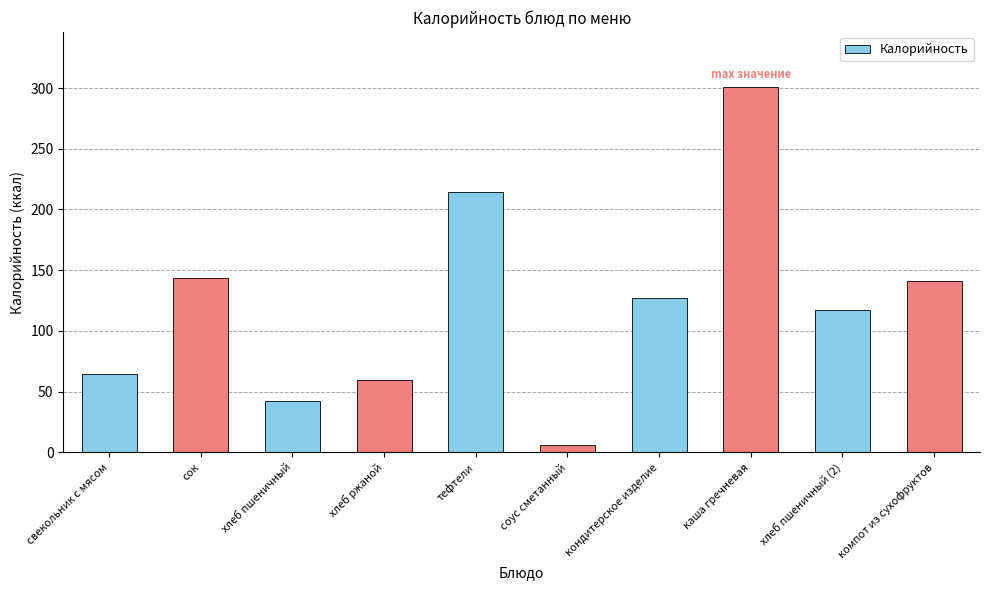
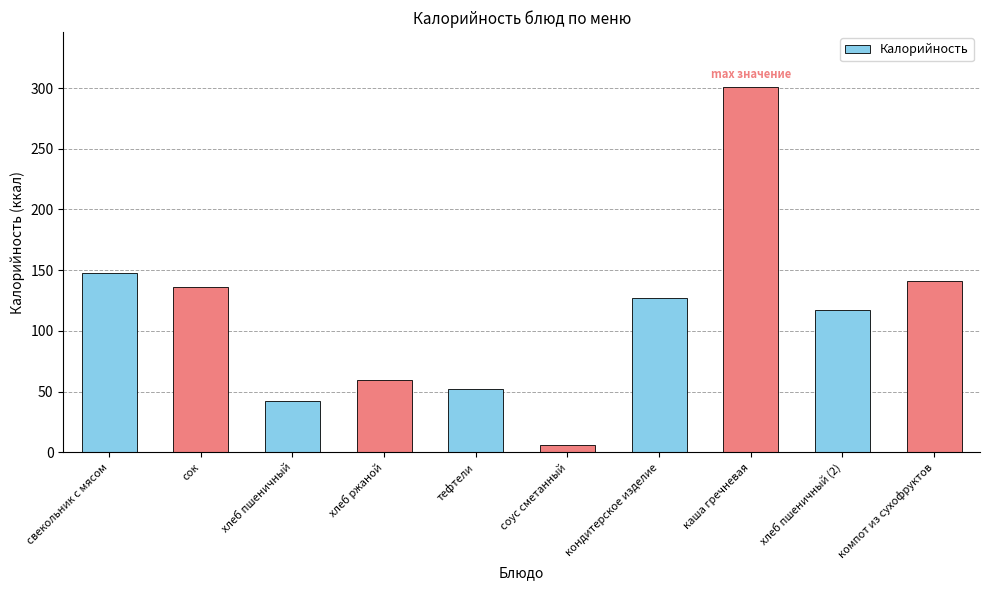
  {
-   "свекольник с мясом": 65,
-   "сок": 144,
+   "свекольник с мясом": 148,
+   "сок": 136,
    "хлеб пшеничный": 43,
    "хлеб ржаной": 60,
-   "тефтели": 214,
+   "тефтели": 52,
    "соус сметанный": 6,
    "кондитерское изделие": 127,
    "каша гречневая": 301,
    "хлеб пшеничный (2)": 117,
    "компот из сухофруктов": 141
  }
